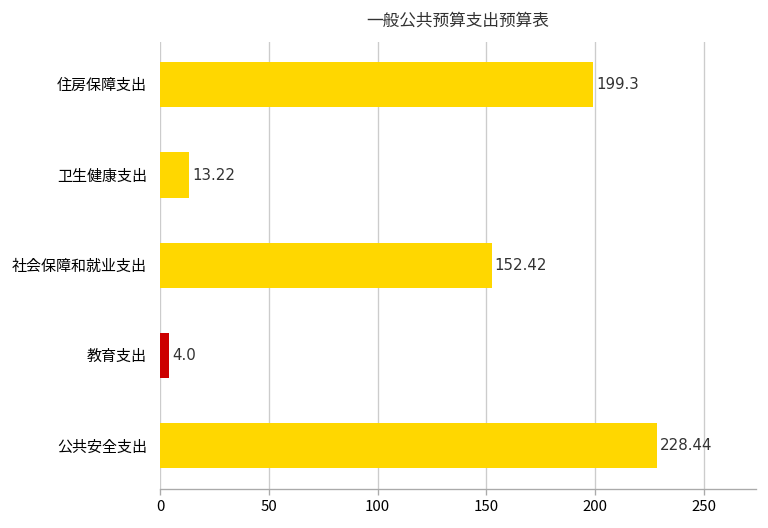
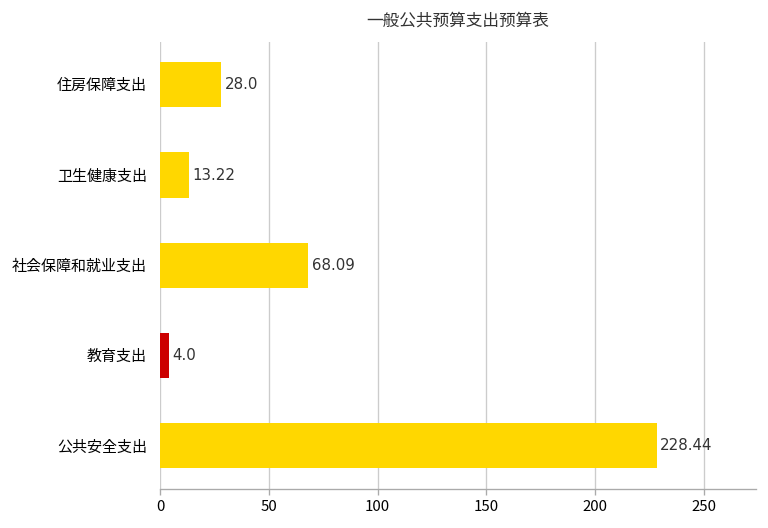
  {
-   "住房保障支出": 199.3,
+   "住房保障支出": 28.0,
    "卫生健康支出": 13.22,
-   "社会保障和就业支出": 152.42,
+   "社会保障和就业支出": 68.09,
    "教育支出": 4.0,
    "公共安全支出": 228.44
  }
